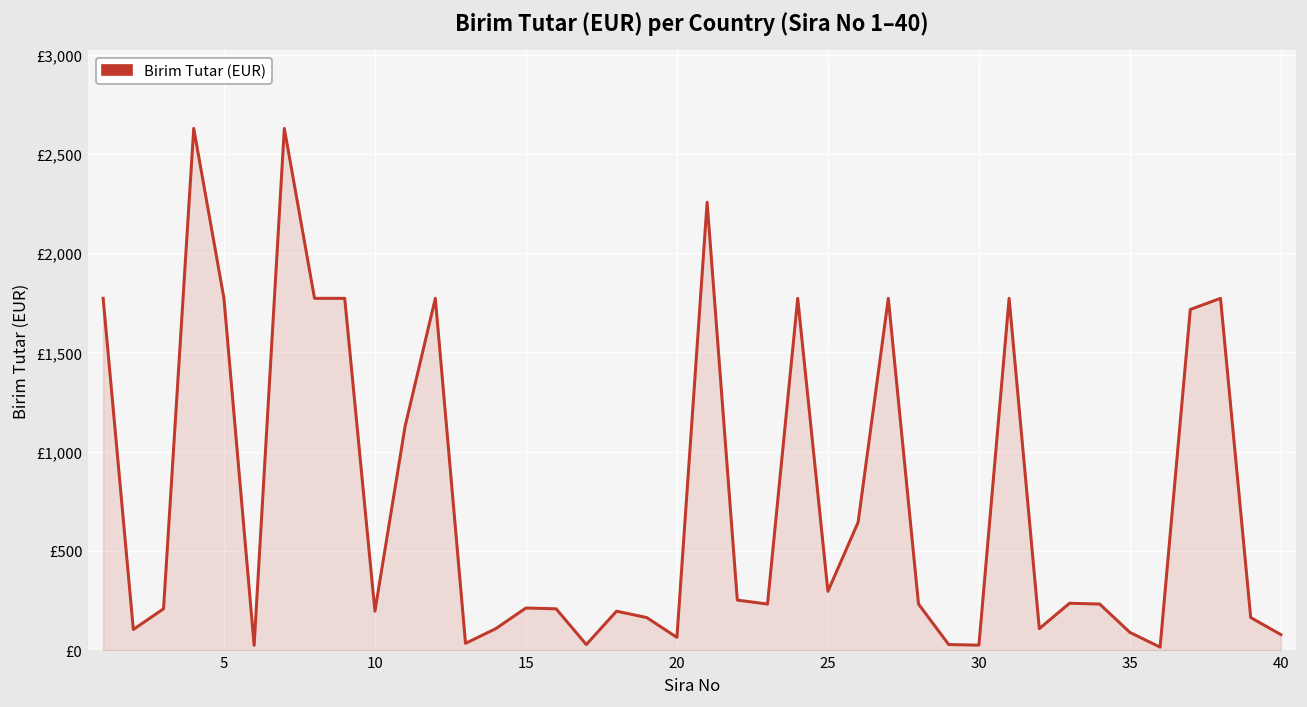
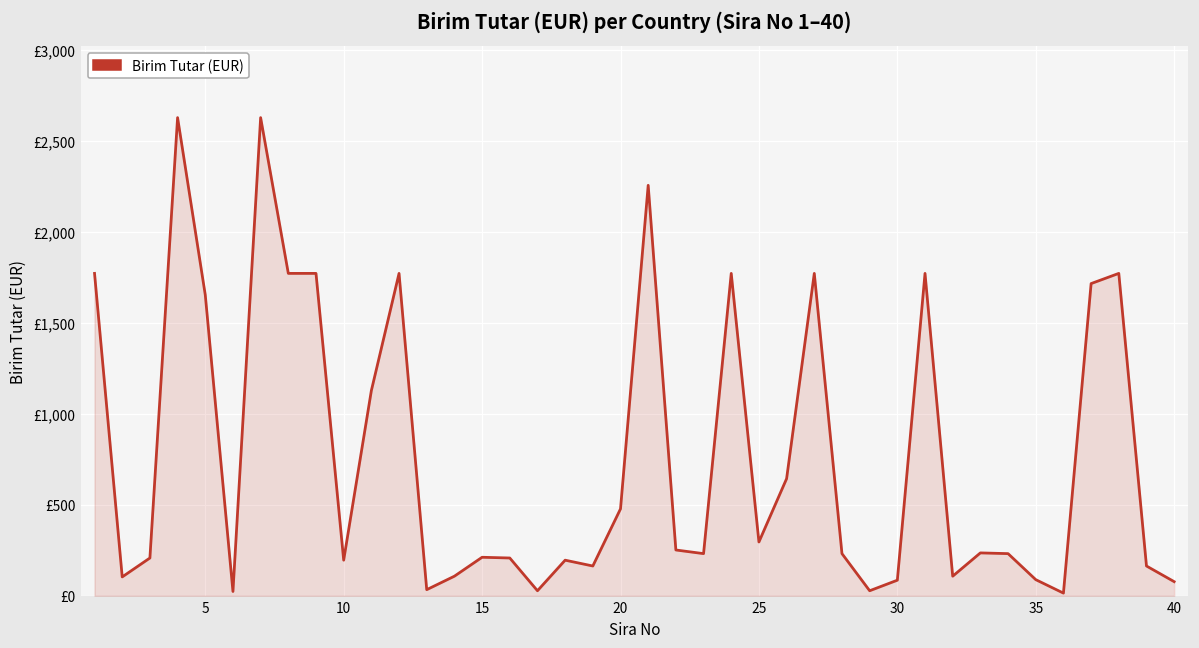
  {
-   "5": "£1,770",
+   "5": "£1,650",
    "10": "£200",
    "15": "£210",
-   "20": "£60",
+   "20": "£480",
    "25": "£300",
-   "30": "£30",
+   "30": "£90",
    "35": "£90",
    "40": "£80"
  }
